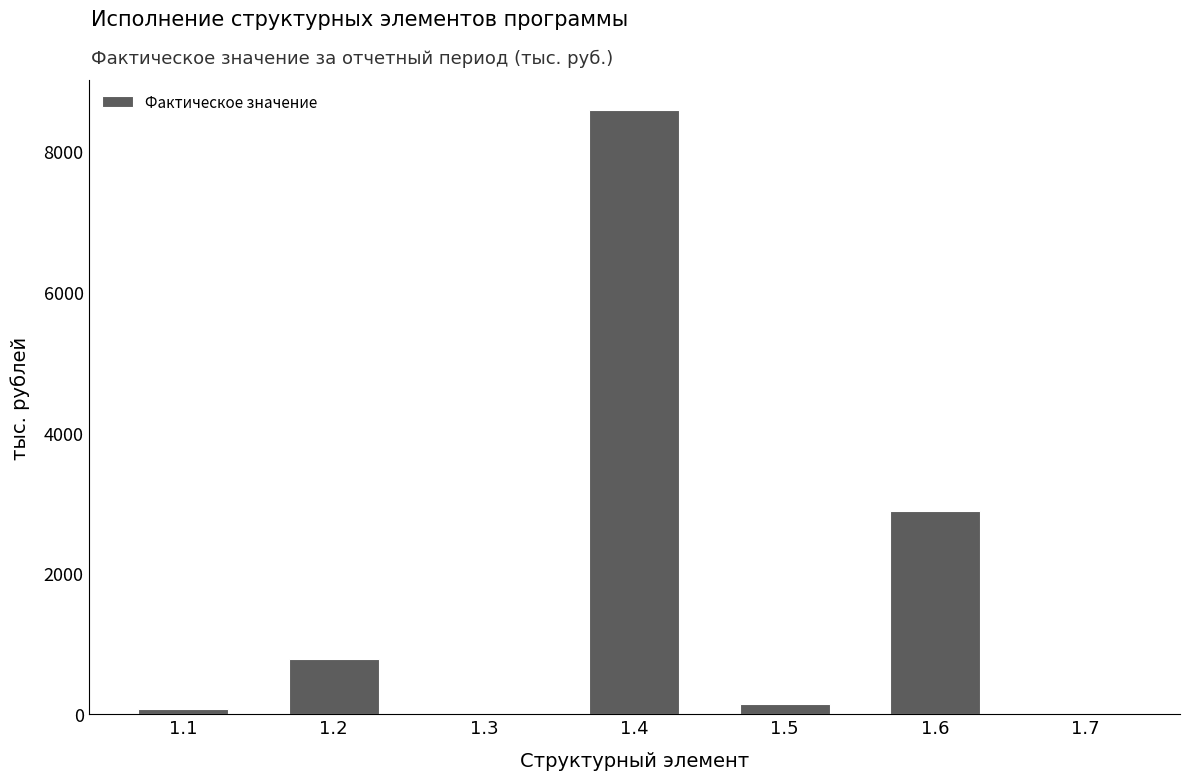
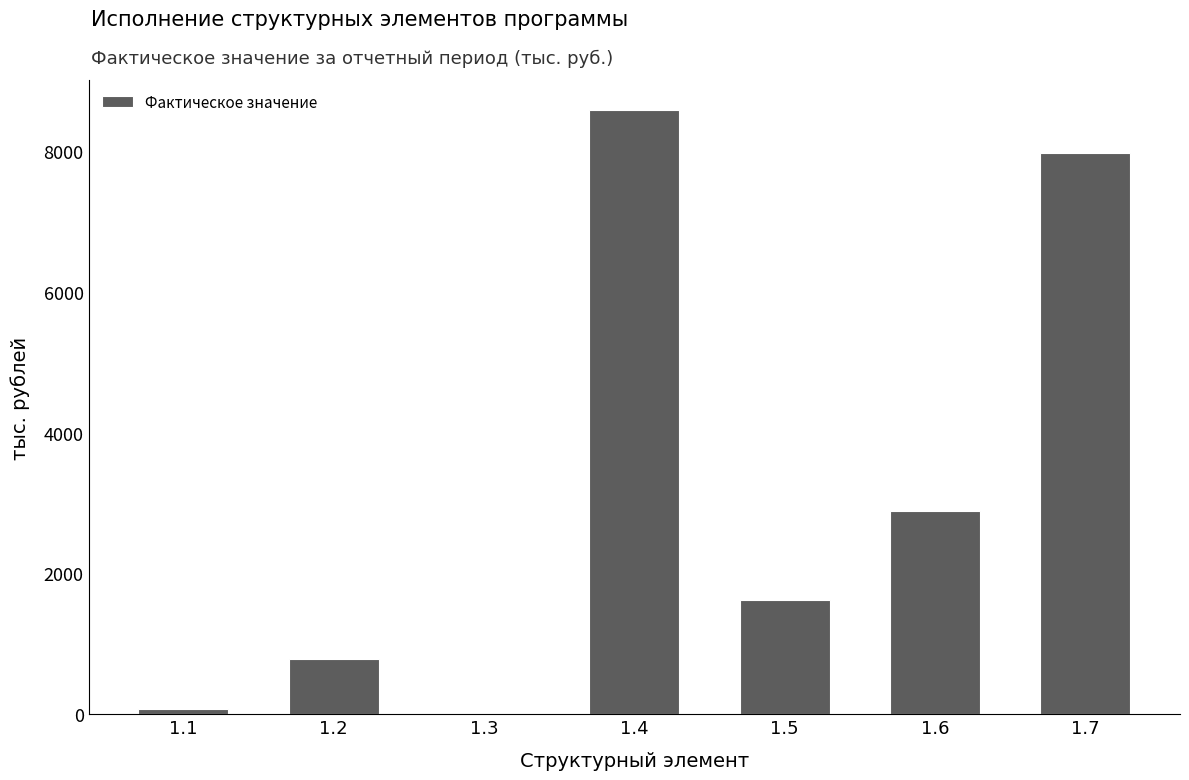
  {
    "1.1": 100,
    "1.2": 800,
    "1.3": 0,
    "1.4": 8600,
-   "1.5": 100,
+   "1.5": 1600,
    "1.6": 2900,
-   "1.7": 0
+   "1.7": 8000
  }
